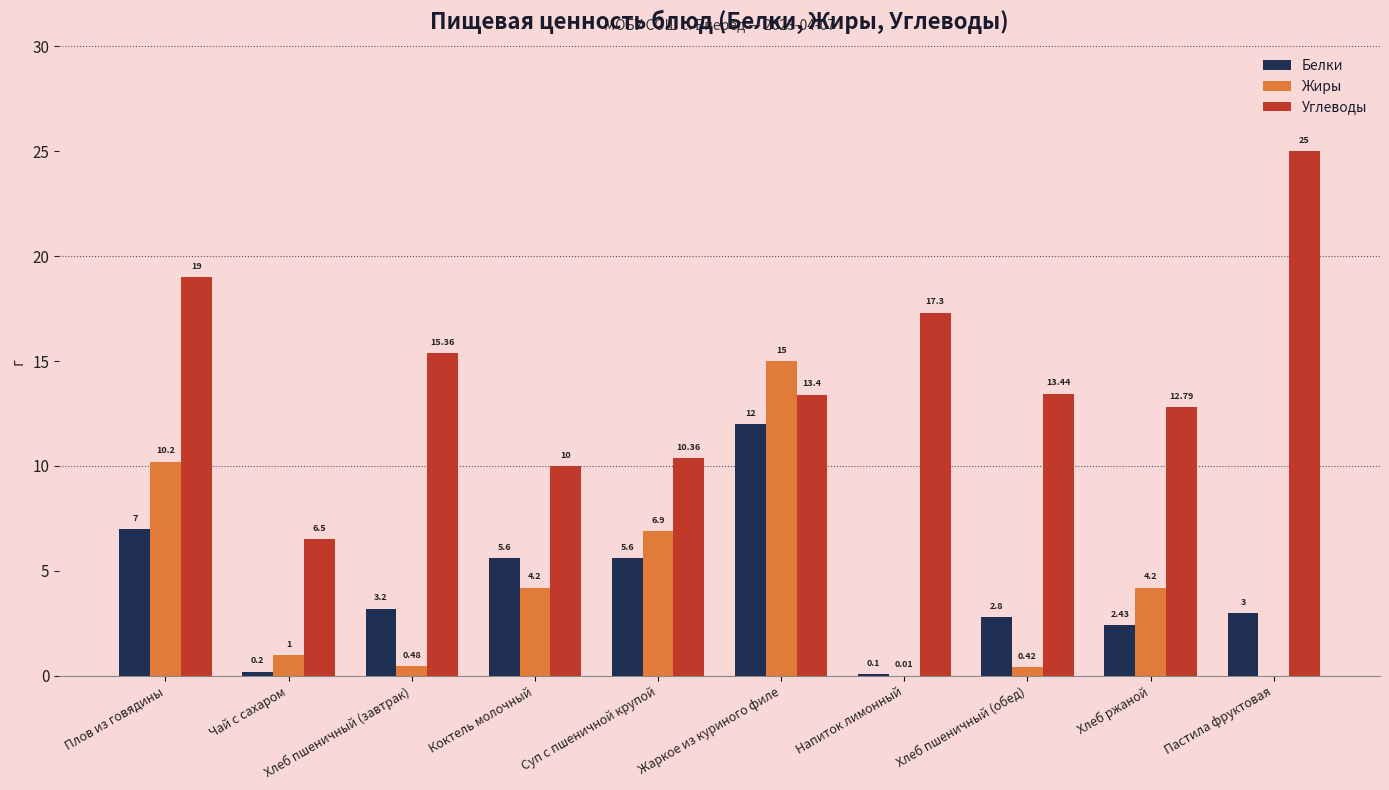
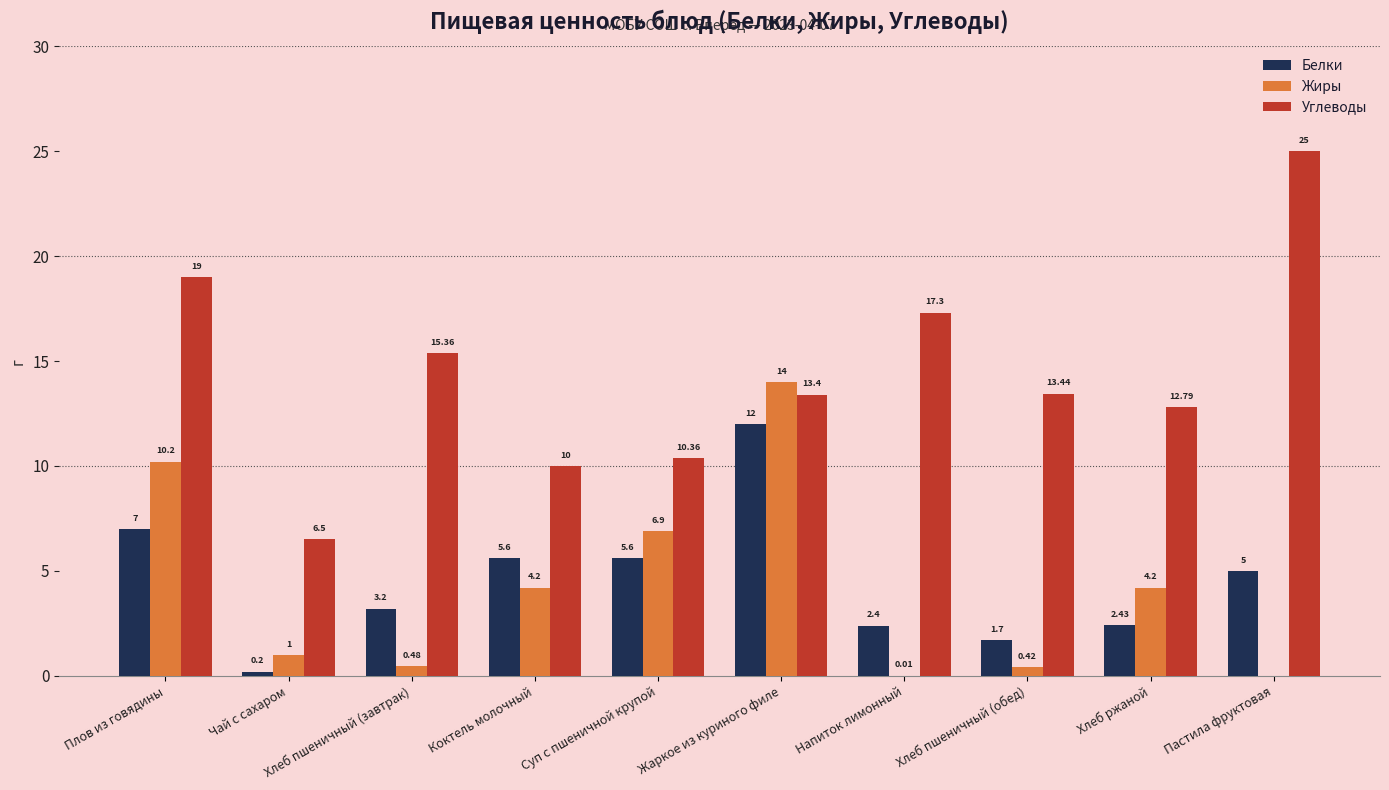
  {
    "Белки": {
      "Плов из говядины": 7,
      "Чай с сахаром": 0.2,
      "Хлеб пшеничный (завтрак)": 3.2,
      "Коктель молочный": 5.6,
      "Суп с пшеничной крупой": 5.6,
      "Жаркое из куриного филе": 12,
-     "Напиток лимонный": 0.1,
-     "Хлеб пшеничный (обед)": 2.8,
+     "Напиток лимонный": 2.4,
+     "Хлеб пшеничный (обед)": 1.7,
      "Хлеб ржаной": 2.43,
-     "Пастила фруктовая": 3
+     "Пастила фруктовая": 5
    },
    "Жиры": {
      "Плов из говядины": 10.2,
      "Чай с сахаром": 1,
      "Хлеб пшеничный (завтрак)": 0.48,
      "Коктель молочный": 4.2,
      "Суп с пшеничной крупой": 6.9,
-     "Жаркое из куриного филе": 15,
+     "Жаркое из куриного филе": 14,
      "Напиток лимонный": 0.01,
      "Хлеб пшеничный (обед)": 0.42,
      "Хлеб ржаной": 4.2
    },
    "Углеводы": {
      "Плов из говядины": 19,
      "Чай с сахаром": 6.5,
      "Хлеб пшеничный (завтрак)": 15.36,
      "Коктель молочный": 10,
      "Суп с пшеничной крупой": 10.36,
      "Жаркое из куриного филе": 13.4,
      "Напиток лимонный": 17.3,
      "Хлеб пшеничный (обед)": 13.44,
      "Хлеб ржаной": 12.79,
      "Пастила фруктовая": 25
    }
  }
